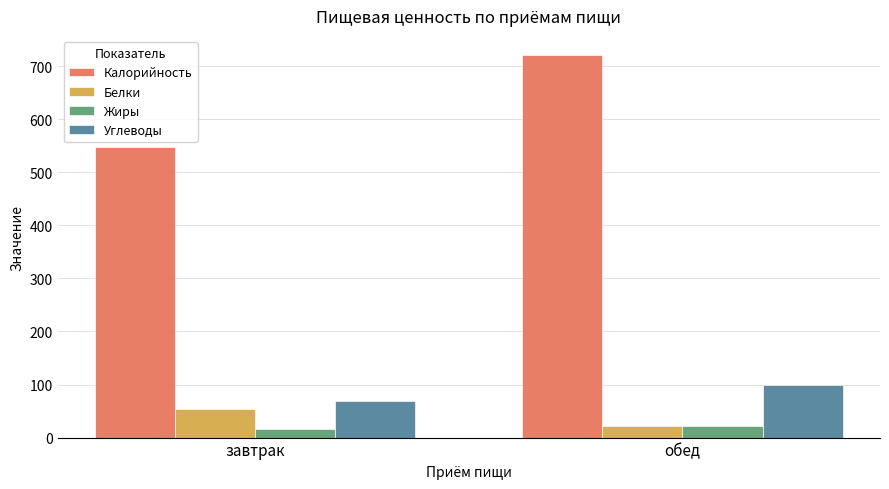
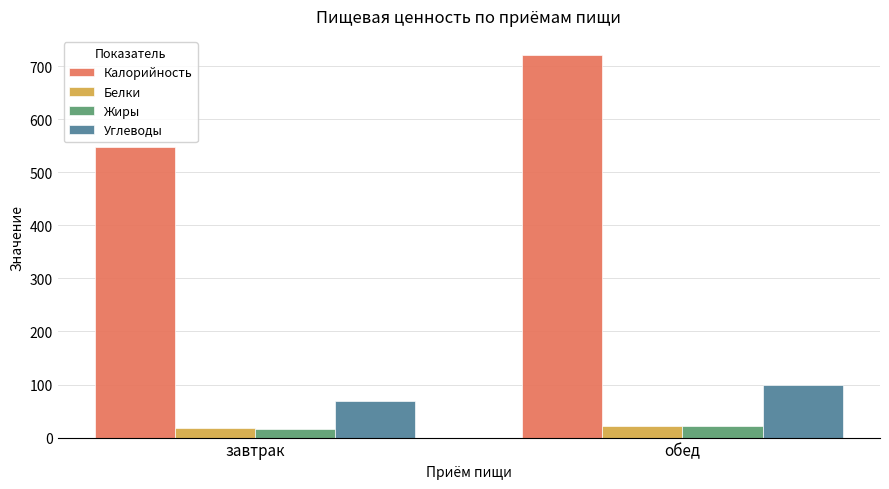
  {
    "Калорийность": {
      "завтрак": 550,
      "обед": 720
    },
    "Белки": {
-     "завтрак": 50,
+     "завтрак": 20,
      "обед": 20
    }
  }
